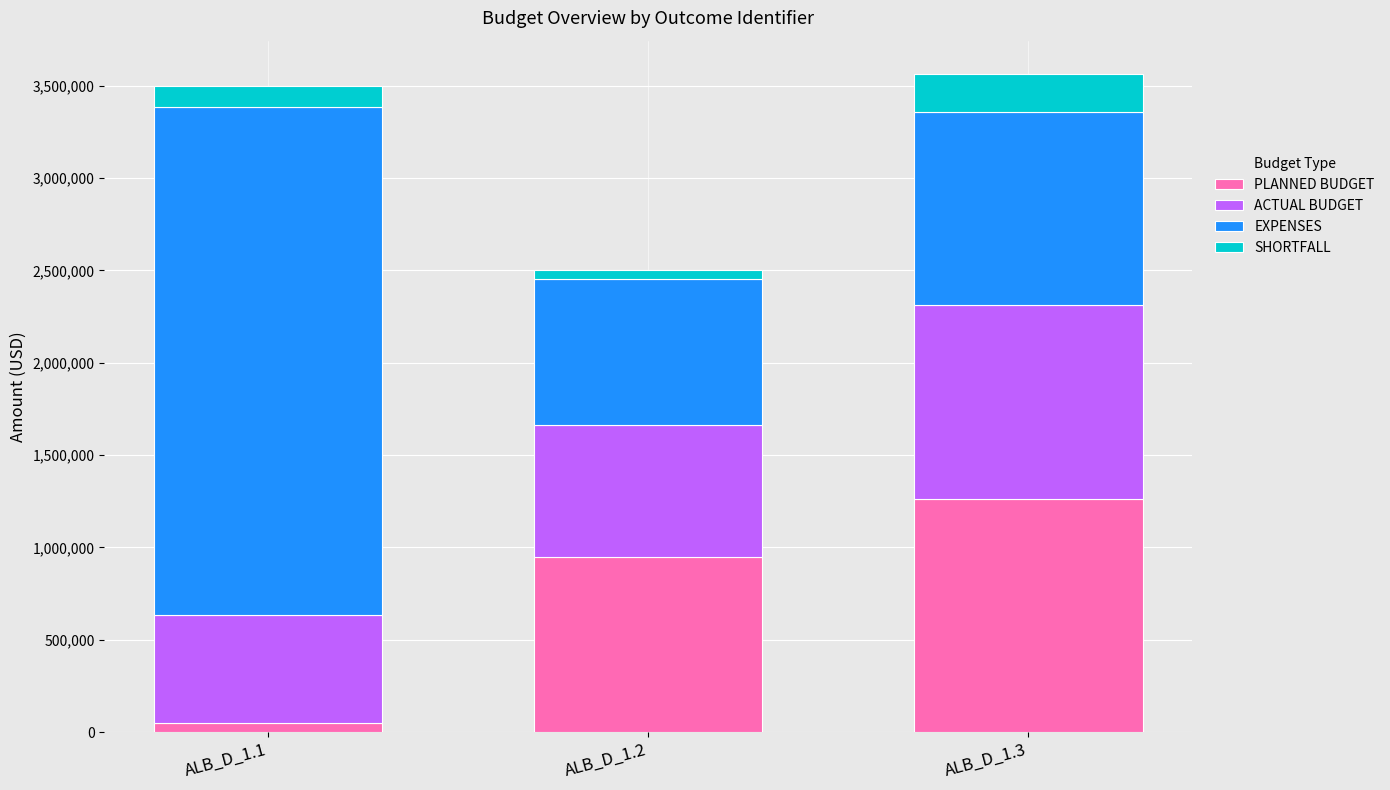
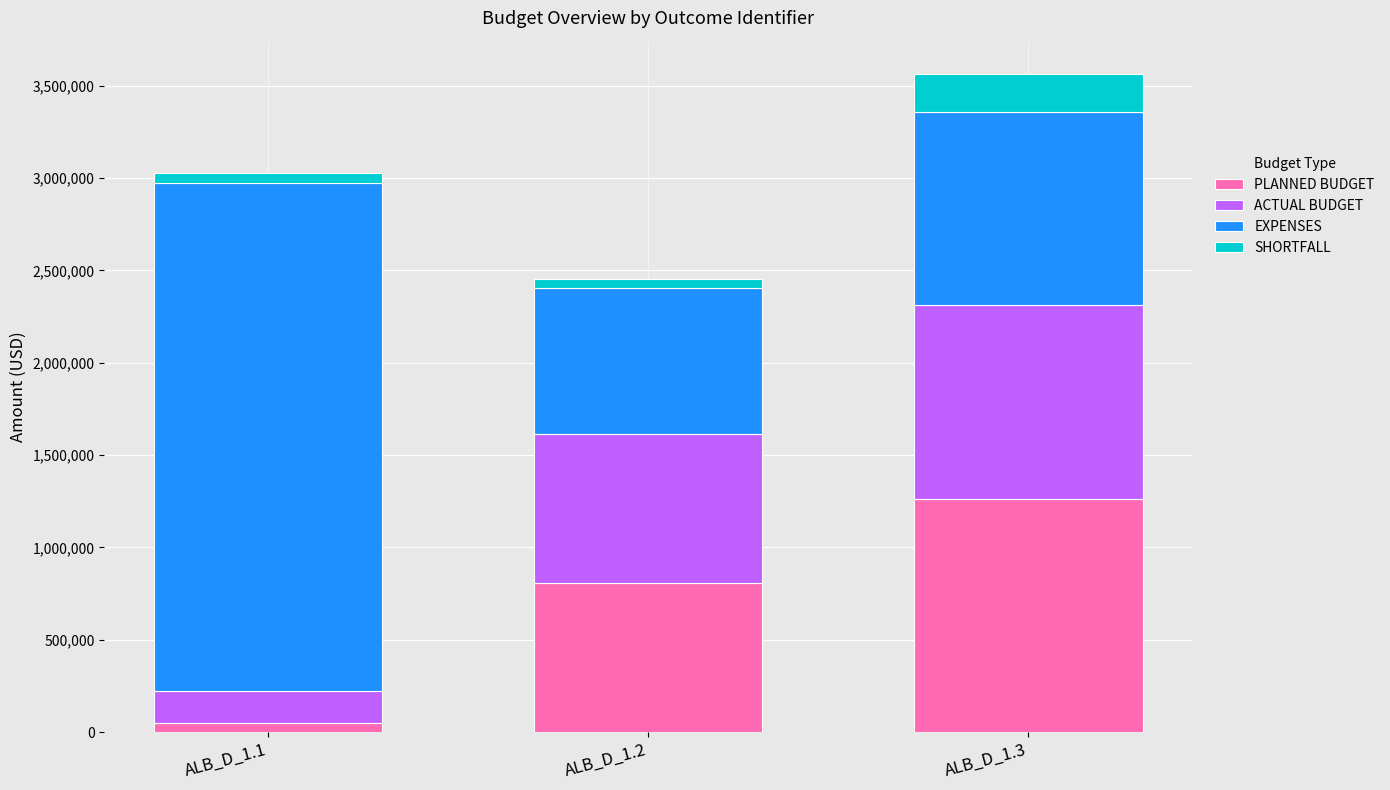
  {
    "PLANNED BUDGET": {
      "ALB_D_1.1": "50,000",
-     "ALB_D_1.2": "950,000",
+     "ALB_D_1.2": "810,000",
      "ALB_D_1.3": "1,260,000"
    },
    "ACTUAL BUDGET": {
-     "ALB_D_1.1": "580,000",
-     "ALB_D_1.2": "720,000",
+     "ALB_D_1.1": "170,000",
+     "ALB_D_1.2": "800,000",
      "ALB_D_1.3": "1,050,000"
    },
    "EXPENSES": {
      "ALB_D_1.1": "2,750,000",
      "ALB_D_1.2": "790,000",
      "ALB_D_1.3": "1,040,000"
    },
    "SHORTFALL": {
-     "ALB_D_1.1": "110,000",
+     "ALB_D_1.1": "50,000",
      "ALB_D_1.2": "50,000",
      "ALB_D_1.3": "210,000"
    }
  }
